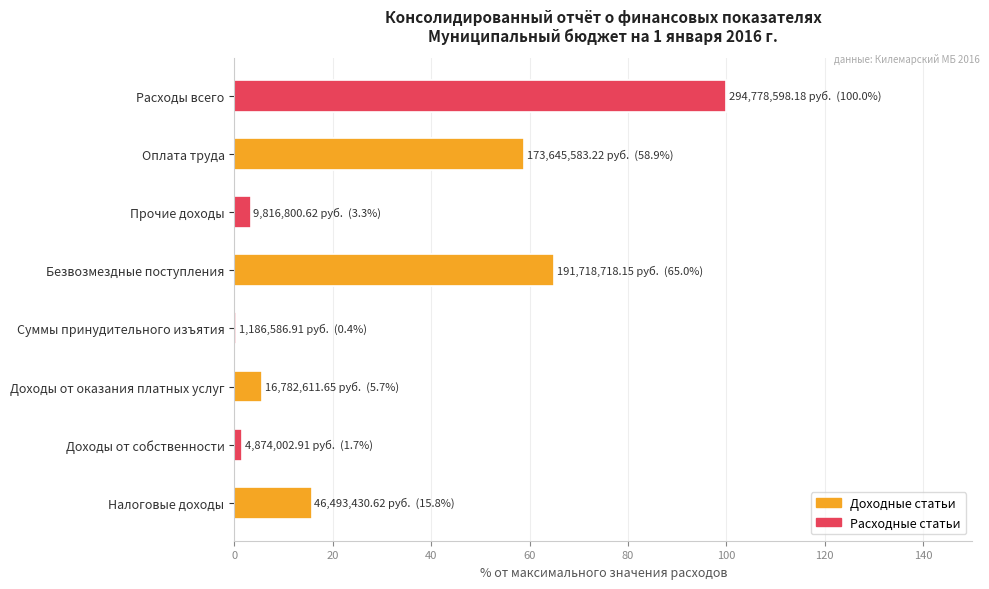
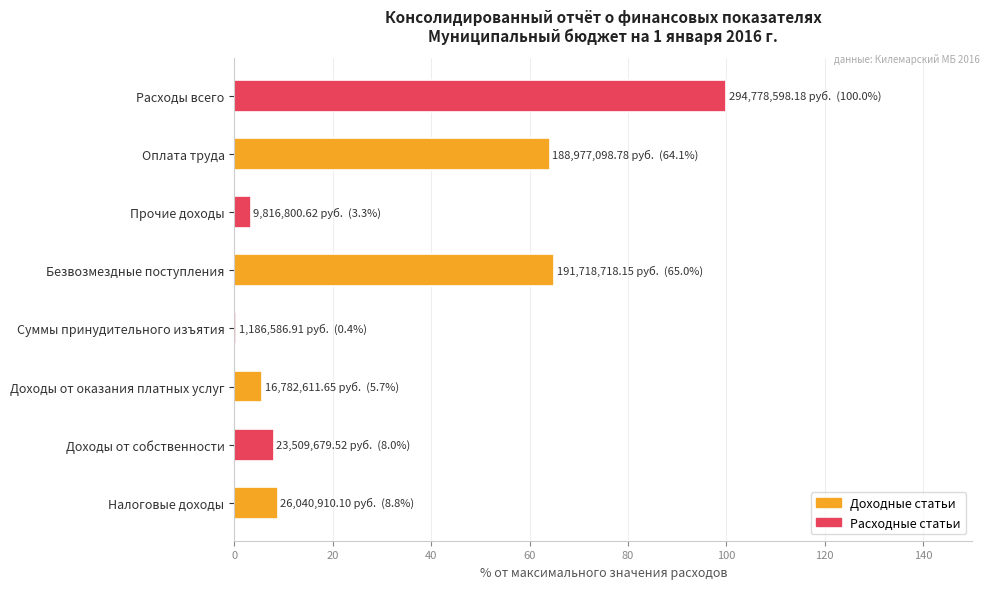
  {
    "Расходы всего": "(100.0%)",
-   "Оплата труда": "173,645,583.22 руб. (58.9%)",
+   "Оплата труда": "188,977,098.78 руб. (64.1%)",
    "Прочие доходы": "(3.3%)",
    "Безвозмездные поступления": "(65.0%)",
    "Суммы принудительного изъятия": "(0.4%)",
    "Доходы от оказания платных услуг": "(5.7%)",
-   "Доходы от собственности": "4,874,002.91 руб. (1.7%)",
-   "Налоговые доходы": "46,493,430.62 руб. (15.8%)"
+   "Доходы от собственности": "23,509,679.52 руб. (8.0%)",
+   "Налоговые доходы": "26,040,910.10 руб. (8.8%)"
  }
